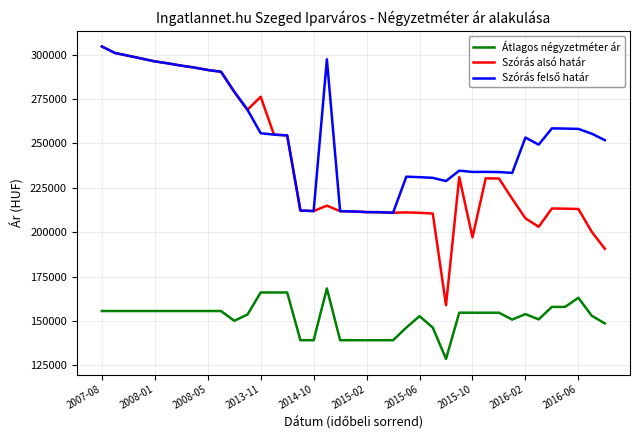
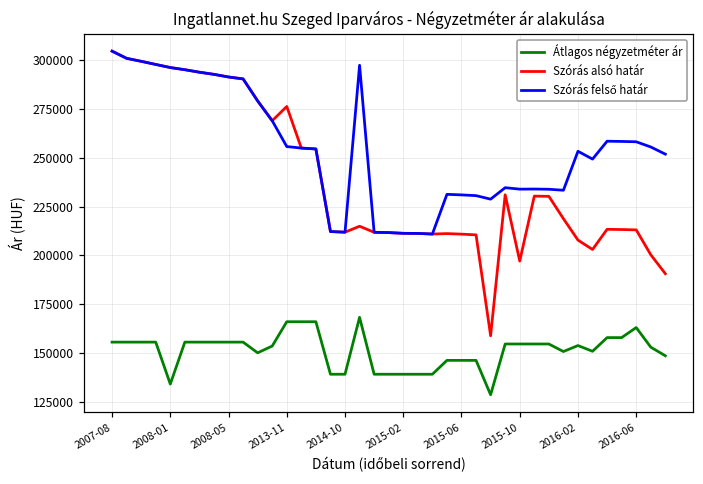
  {
    "Átlagos négyzetméter ár": {
      "2007-08": 156000,
-     "2008-01": 156000,
+     "2008-01": 134000,
      "2008-05": 156000,
      "2013-11": 166000,
      "2014-10": 139000,
      "2015-02": 139000,
-     "2015-06": 153000,
+     "2015-06": 146000,
      "2015-10": 155000,
      "2016-02": 154000,
      "2016-06": 163000
    },
    "Szórás alsó határ": {
      "2013-11": 276000,
      "2015-06": 211000,
      "2015-10": 197000,
      "2016-02": 208000,
      "2016-06": 213000
    },
    "Szórás felső határ": {
      "2013-11": 256000,
      "2015-06": 231000,
      "2015-10": 234000,
      "2016-02": 253000,
      "2016-06": 258000
    }
  }
